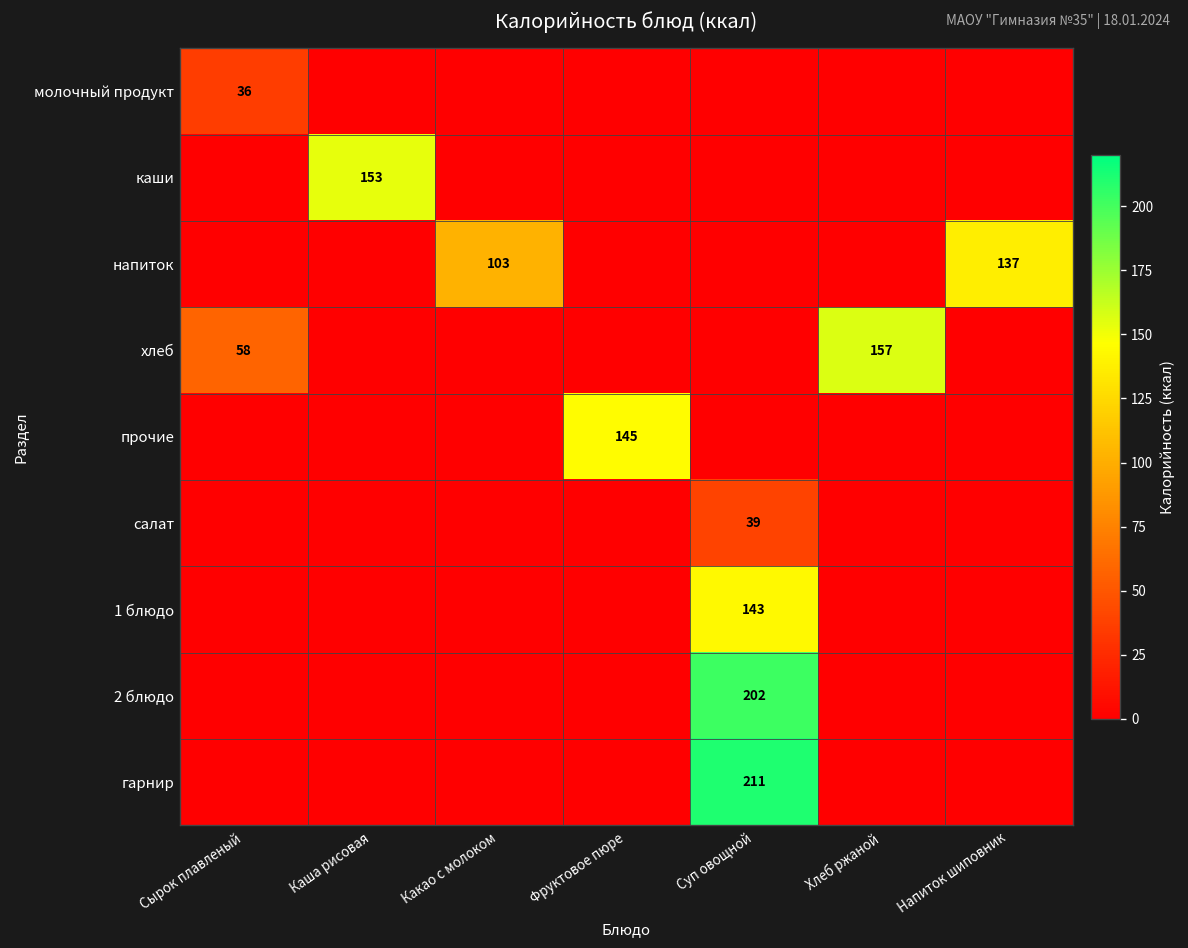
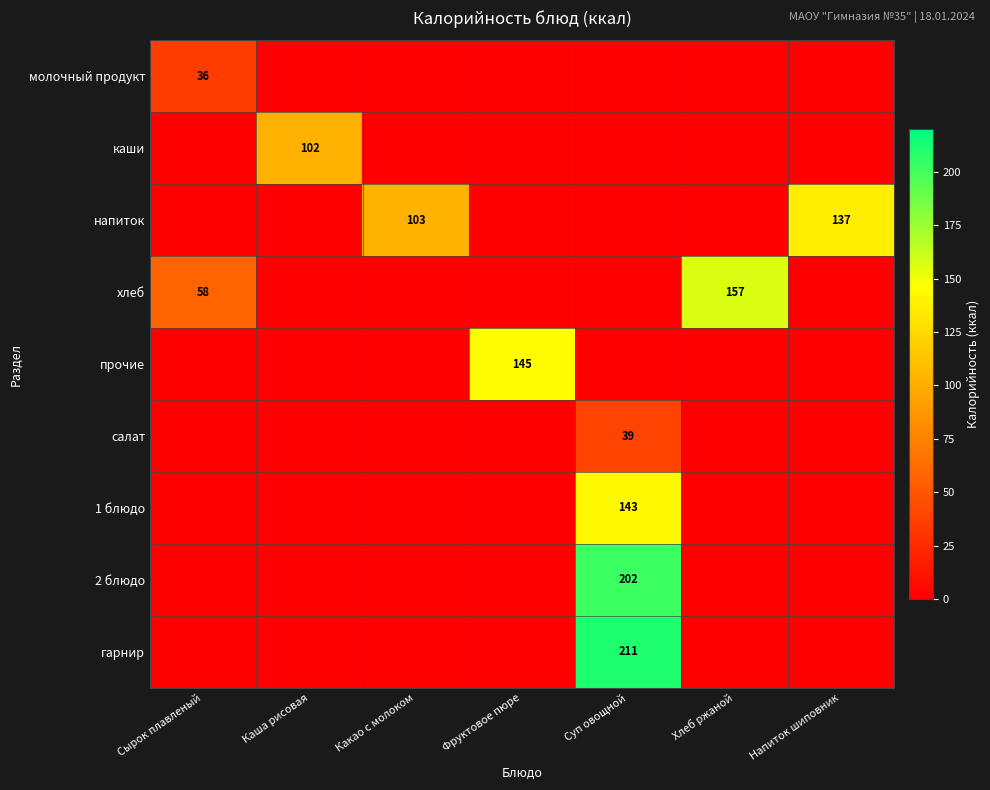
  {
    "молочный продукт": {
      "Сырок плавленый": 36
    },
    "каши": {
-     "Каша рисовая": 153
+     "Каша рисовая": 102
    },
    "напиток": {
      "Какао с молоком": 103,
      "Напиток шиповник": 137
    },
    "хлеб": {
      "Сырок плавленый": 58,
      "Хлеб ржаной": 157
    },
    "прочие": {
      "Фруктовое пюре": 145
    },
    "салат": {
      "Суп овощной": 39
    },
    "1 блюдо": {
      "Суп овощной": 143
    },
    "2 блюдо": {
      "Суп овощной": 202
    },
    "гарнир": {
      "Суп овощной": 211
    }
  }
